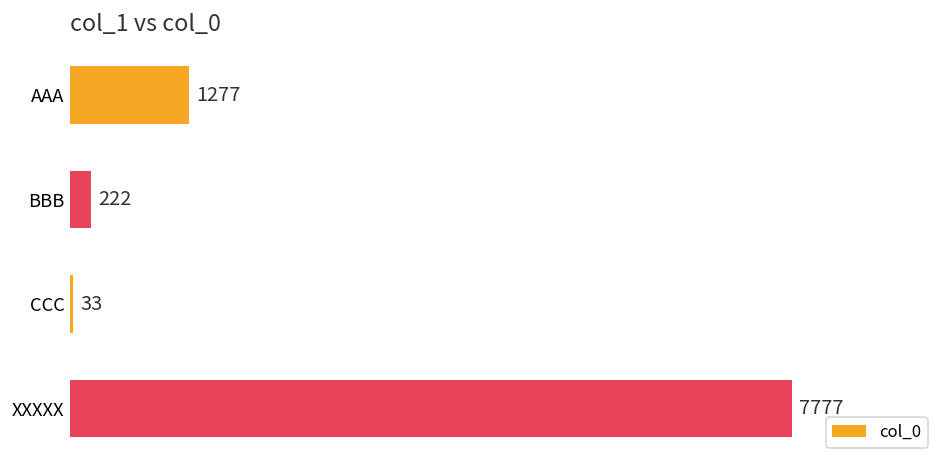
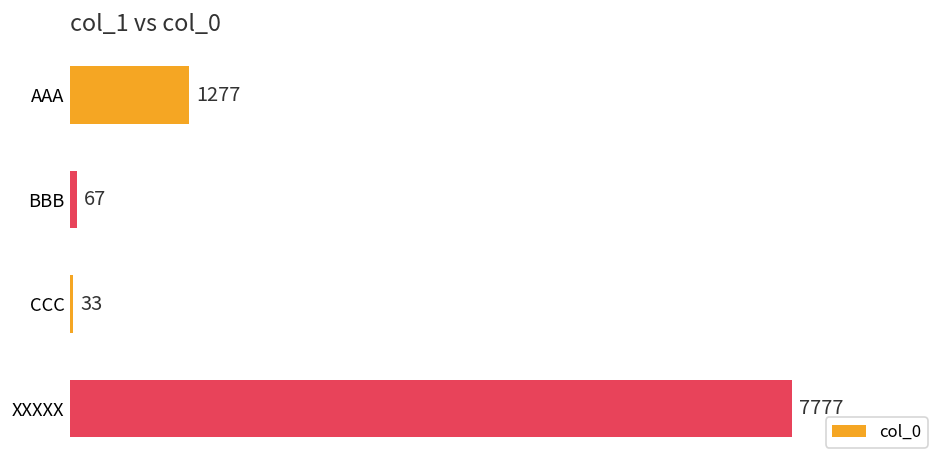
  {
    "AAA": 1277,
-   "BBB": 222,
+   "BBB": 67,
    "CCC": 33
  }
